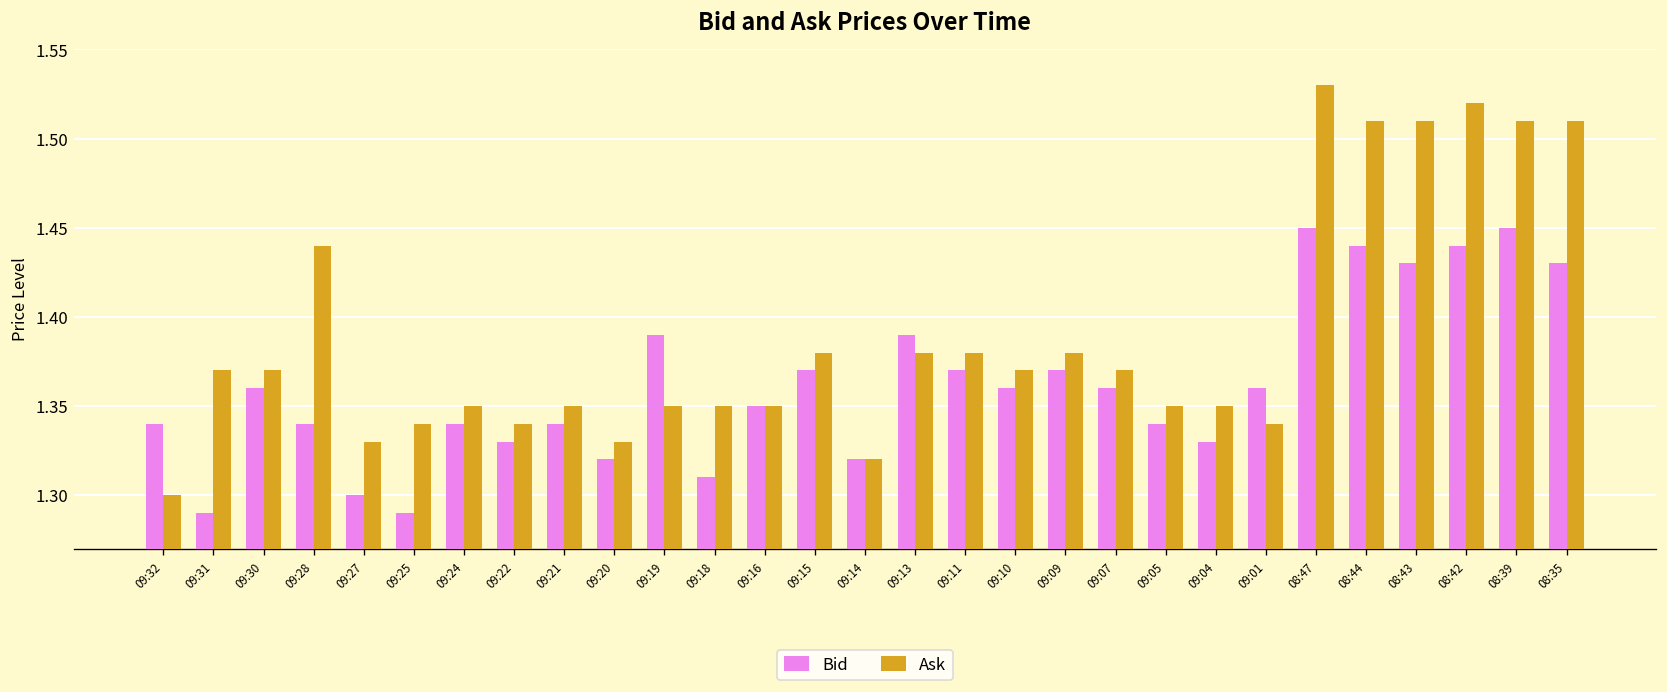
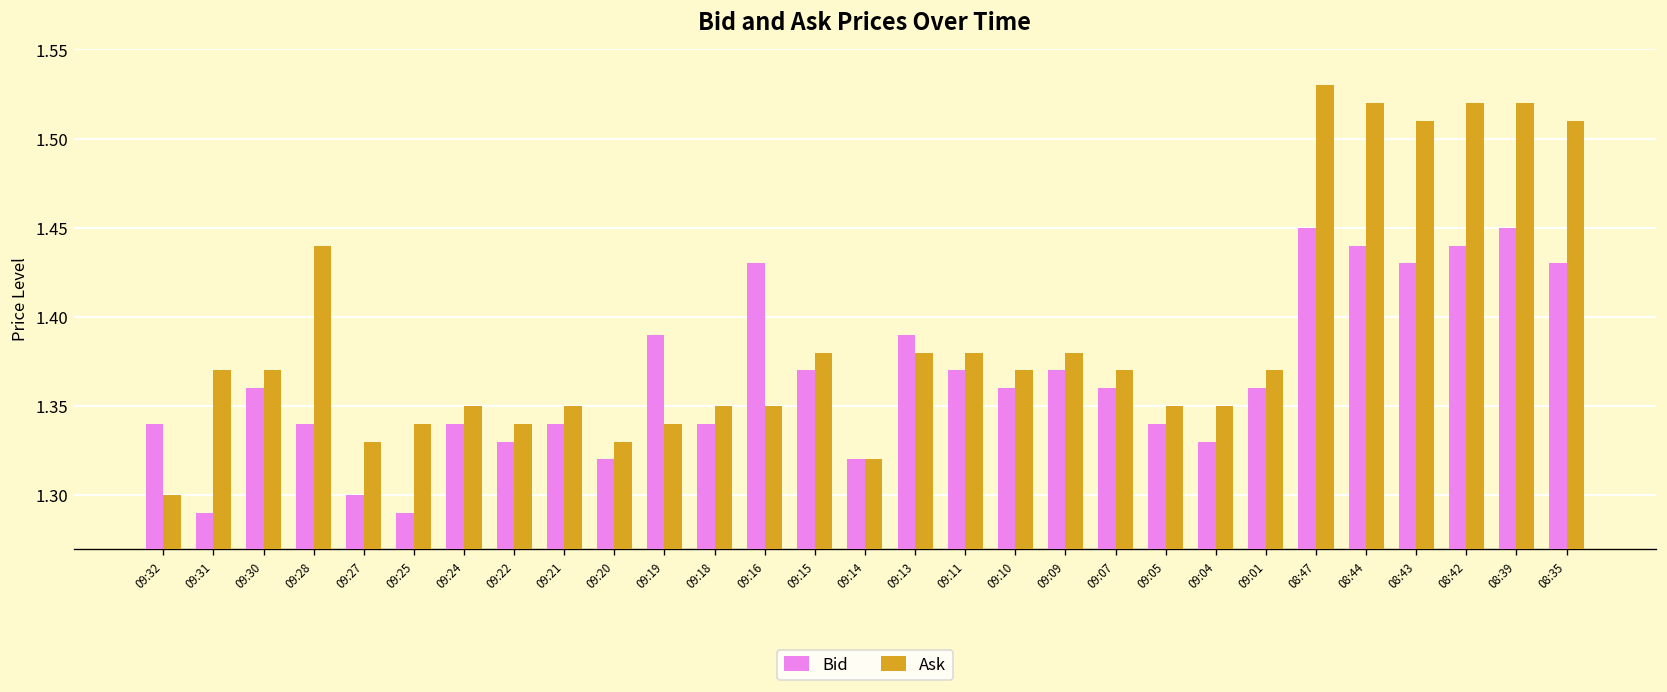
  {
    "Bid": {
      "09:32": 1.34,
      "09:31": 1.29,
      "09:30": 1.36,
      "09:28": 1.34,
      "09:27": 1.30,
      "09:25": 1.29,
      "09:24": 1.34,
      "09:22": 1.33,
      "09:21": 1.34,
      "09:20": 1.32,
      "09:19": 1.39,
-     "09:18": 1.31,
-     "09:16": 1.35,
+     "09:18": 1.34,
+     "09:16": 1.43,
      "09:15": 1.37,
      "09:14": 1.32,
      "09:13": 1.39,
      "09:11": 1.37,
      "09:10": 1.36,
      "09:09": 1.37,
      "09:07": 1.36,
      "09:05": 1.34,
      "09:04": 1.33,
      "09:01": 1.36,
      "08:47": 1.45,
      "08:44": 1.44,
      "08:43": 1.43,
      "08:42": 1.44,
      "08:39": 1.45,
      "08:35": 1.43
    },
    "Ask": {
      "09:32": 1.30,
      "09:31": 1.37,
      "09:30": 1.37,
      "09:28": 1.44,
      "09:27": 1.33,
      "09:25": 1.34,
      "09:24": 1.35,
      "09:22": 1.34,
      "09:21": 1.35,
      "09:20": 1.33,
-     "09:19": 1.35,
+     "09:19": 1.34,
      "09:18": 1.35,
      "09:16": 1.35,
      "09:15": 1.38,
      "09:14": 1.32,
      "09:13": 1.38,
      "09:11": 1.38,
      "09:10": 1.37,
      "09:09": 1.38,
      "09:07": 1.37,
      "09:05": 1.35,
      "09:04": 1.35,
-     "09:01": 1.34,
+     "09:01": 1.37,
      "08:47": 1.53,
-     "08:44": 1.51,
+     "08:44": 1.52,
      "08:43": 1.51,
      "08:42": 1.52,
-     "08:39": 1.51,
+     "08:39": 1.52,
      "08:35": 1.51
    }
  }
